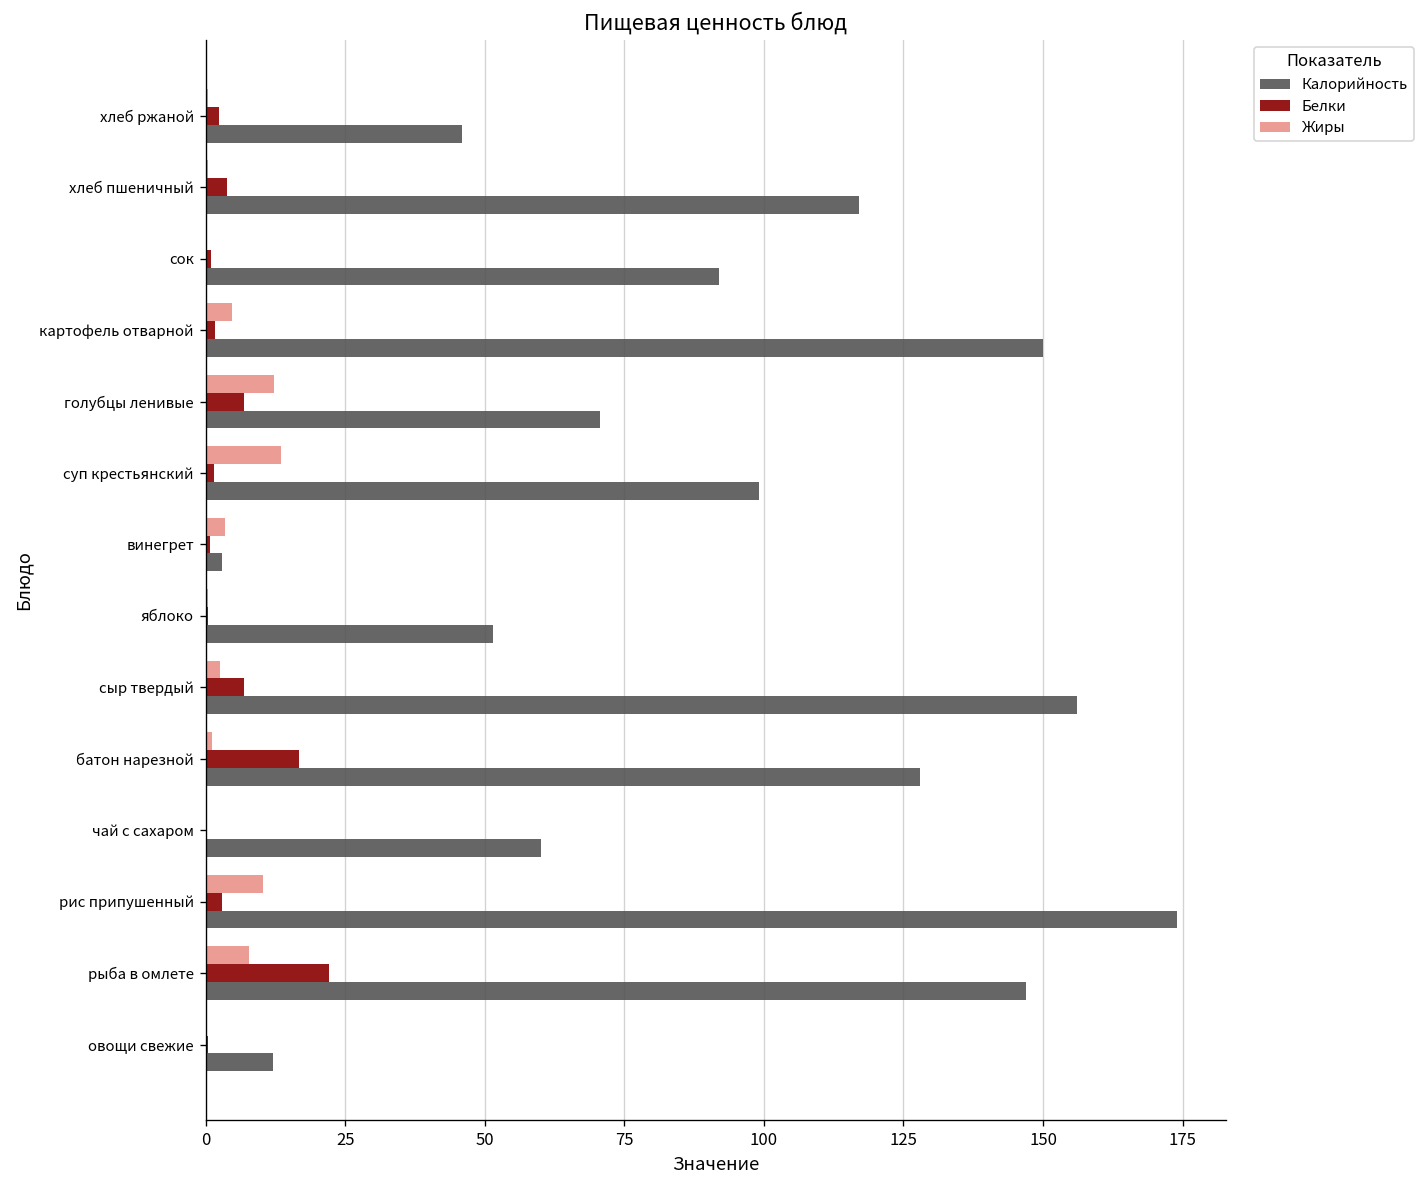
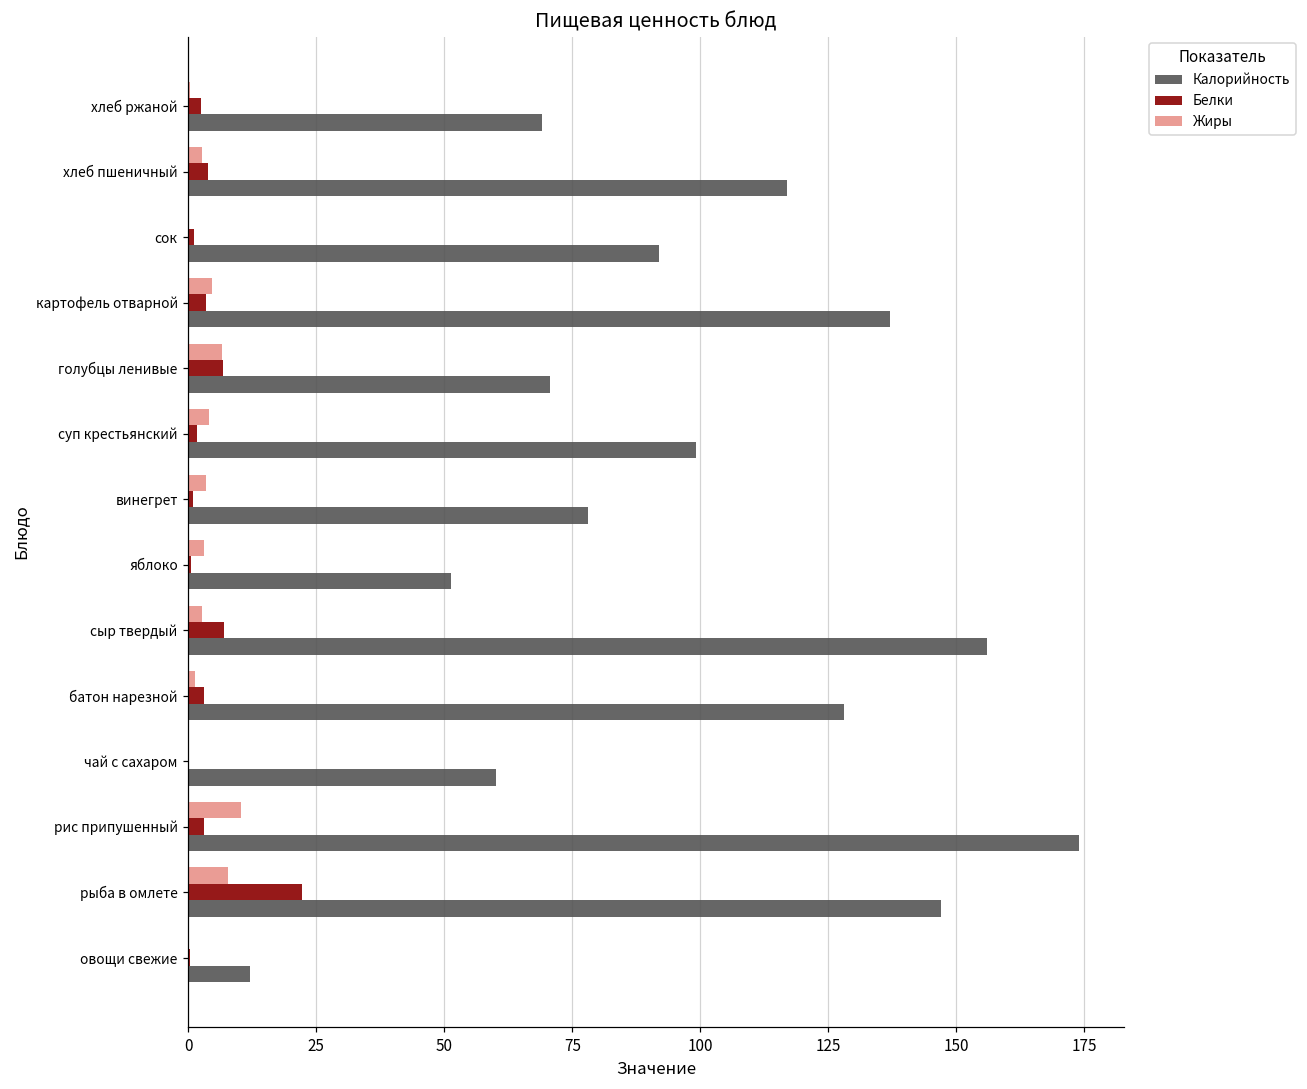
  {
    "Калорийность": {
-     "хлеб ржаной": 46,
+     "хлеб ржаной": 69,
      "хлеб пшеничный": 117,
      "сок": 92,
-     "картофель отварной": 150,
+     "картофель отварной": 137,
      "голубцы ленивые": 71,
      "суп крестьянский": 99,
-     "винегрет": 3,
+     "винегрет": 78,
      "яблоко": 51,
      "сыр твердый": 156,
      "батон нарезной": 128,
      "чай с сахаром": 60,
      "рис припушенный": 174,
      "рыба в омлете": 147,
      "овощи свежие": 12
    },
    "Белки": {
      "хлеб ржаной": 3,
      "хлеб пшеничный": 4,
      "сок": 1,
-     "картофель отварной": 2,
+     "картофель отварной": 3,
      "голубцы ленивые": 7,
      "суп крестьянский": 2,
      "винегрет": 1,
      "сыр твердый": 7,
-     "батон нарезной": 17,
+     "батон нарезной": 3,
      "рис припушенный": 3,
      "рыба в омлете": 22
    },
    "Жиры": {
-     "хлеб пшеничный": 0,
+     "хлеб пшеничный": 3,
      "картофель отварной": 5,
-     "голубцы ленивые": 12,
-     "суп крестьянский": 14,
+     "голубцы ленивые": 7,
+     "суп крестьянский": 4,
      "винегрет": 3,
-     "яблоко": 1,
+     "яблоко": 3,
      "сыр твердый": 3,
      "батон нарезной": 1,
      "чай с сахаром": 0,
      "рис припушенный": 10,
      "рыба в омлете": 8
    }
  }
